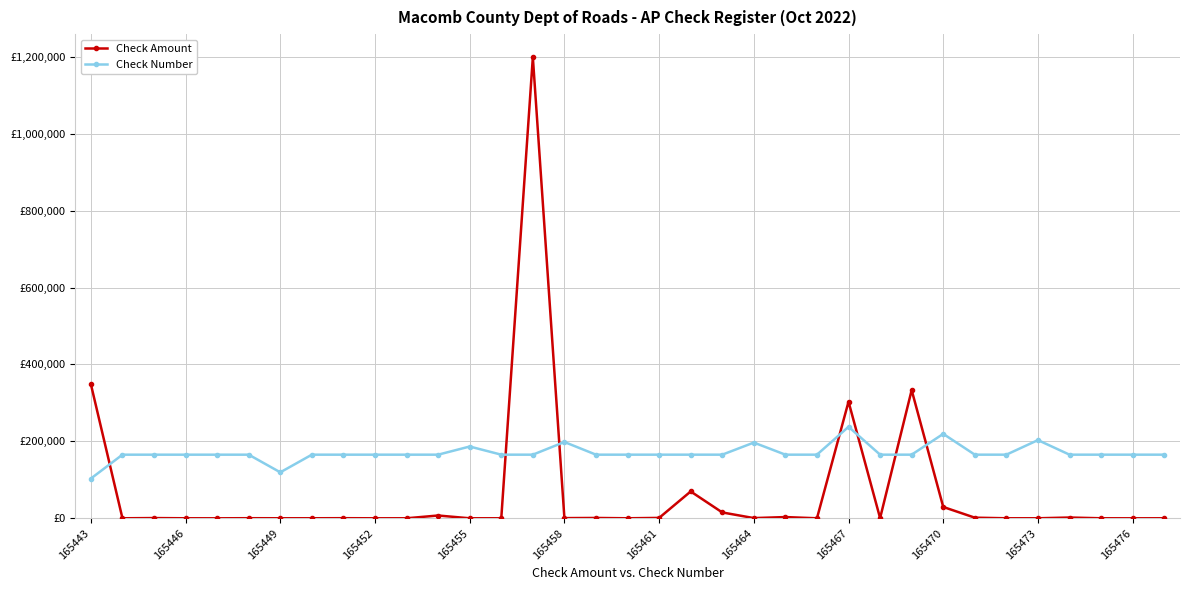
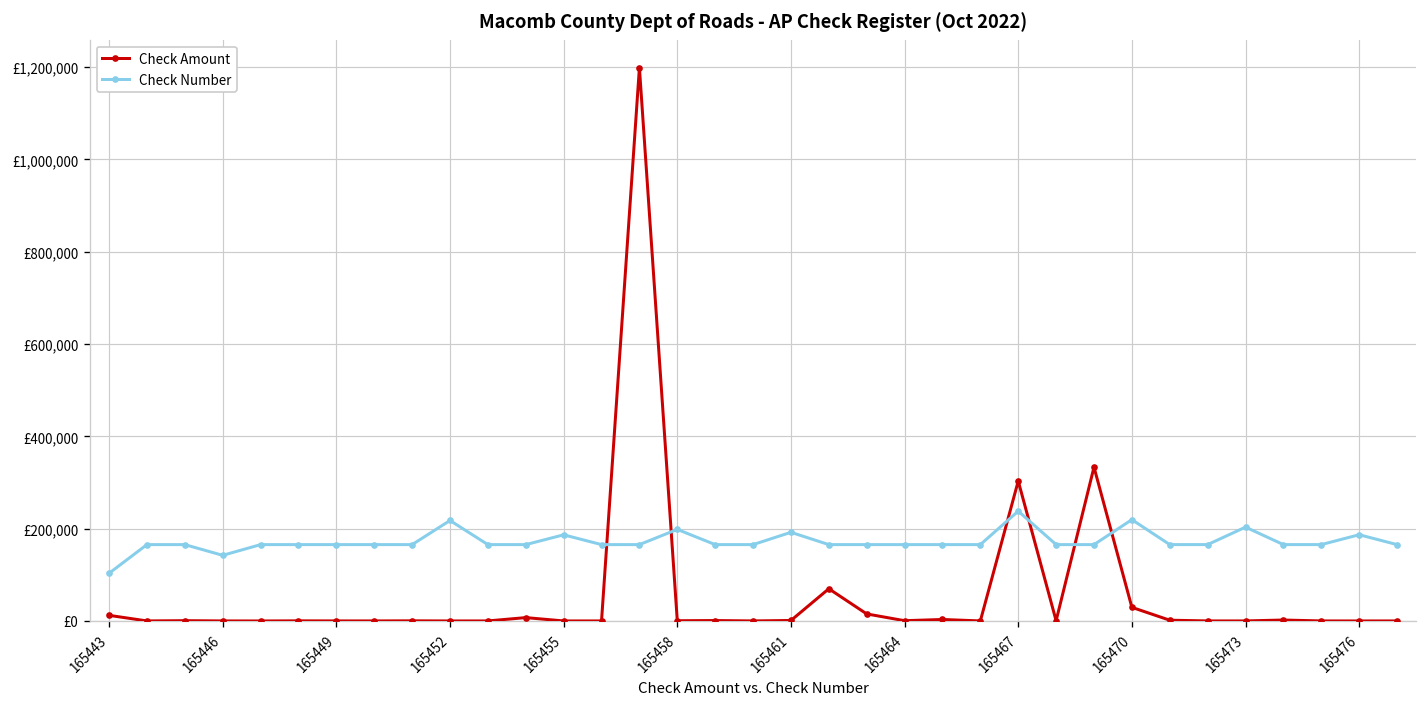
  {
    "Check Amount": {
-     "165443": "£350,000",
+     "165443": "£10,000",
      "165446": "£0",
      "165449": "£0",
      "165452": "£0",
      "165455": "£0",
      "165458": "£0",
      "165461": "£0",
      "165464": "£0",
      "165467": "£300,000",
      "165470": "£30,000",
      "165473": "£0",
      "165476": "£0"
    },
    "Check Number": {
      "165443": "£100,000",
-     "165446": "£170,000",
-     "165449": "£120,000",
-     "165452": "£170,000",
+     "165446": "£140,000",
+     "165449": "£170,000",
+     "165452": "£220,000",
      "165455": "£190,000",
      "165458": "£200,000",
-     "165461": "£170,000",
-     "165464": "£200,000",
+     "165461": "£190,000",
+     "165464": "£170,000",
      "165467": "£240,000",
      "165470": "£220,000",
      "165473": "£200,000",
-     "165476": "£170,000"
+     "165476": "£190,000"
    }
  }
